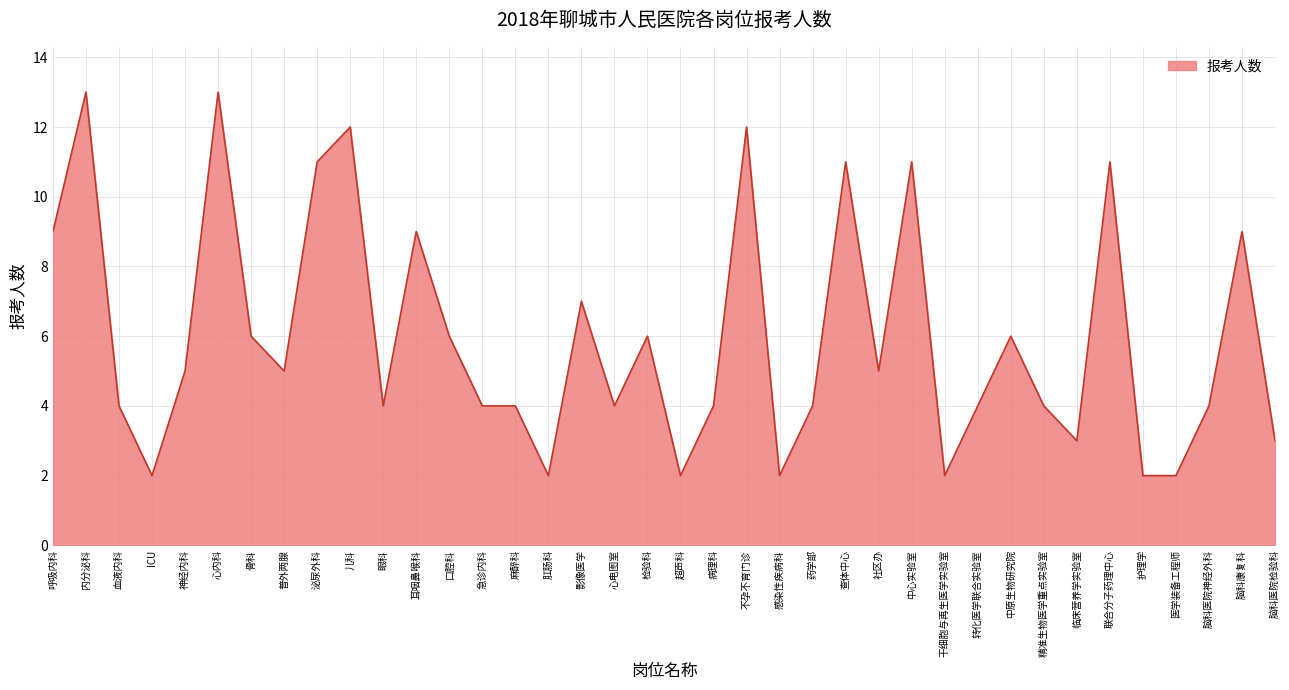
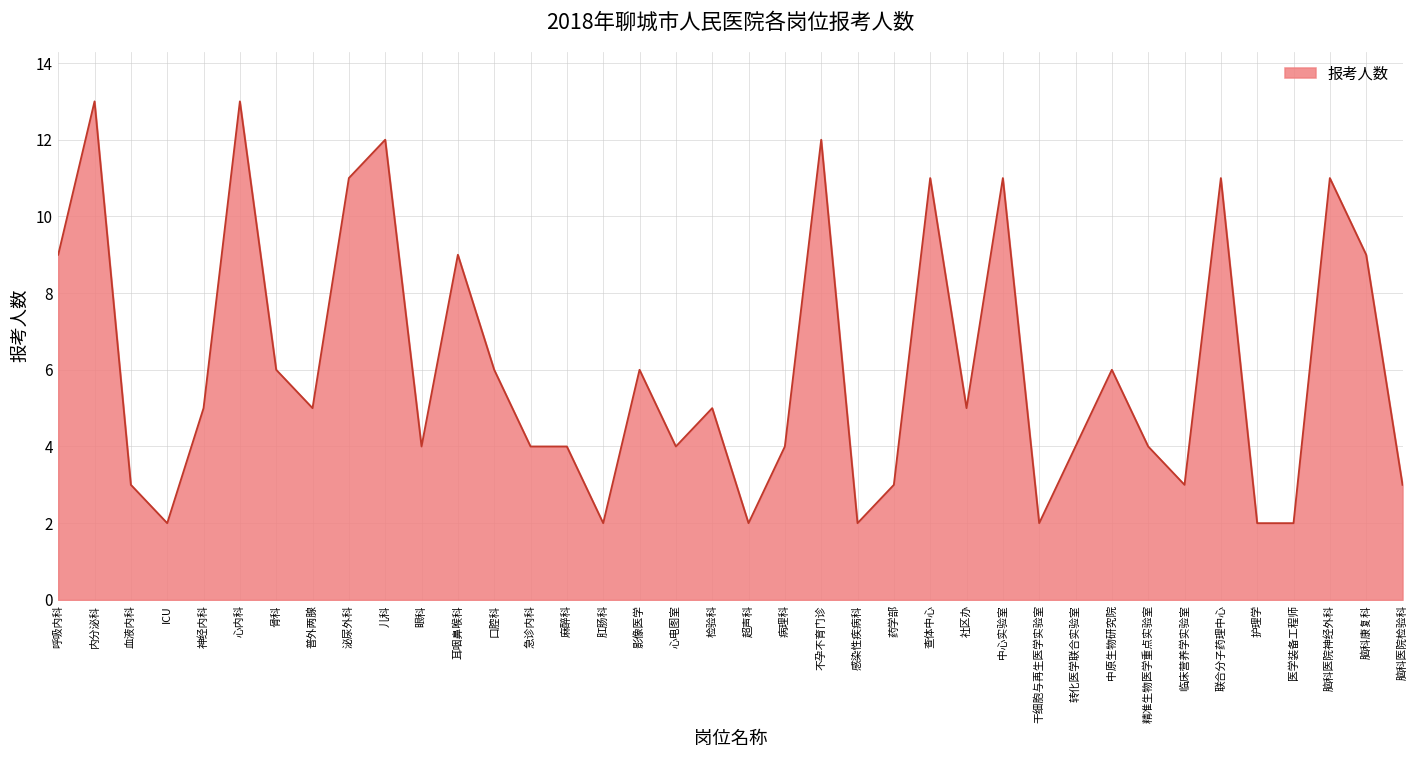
  {
    "呼吸内科": 9,
    "内分泌科": 13,
-   "血液内科": 4,
+   "血液内科": 3,
    "ICU": 2,
    "神经内科": 5,
    "心内科": 13,
    "骨科": 6,
    "普外两腺": 5,
    "泌尿外科": 11,
    "儿科": 12,
    "眼科": 4,
    "耳咽鼻喉科": 9,
    "口腔科": 6,
    "急诊内科": 4,
    "麻醉科": 4,
    "肛肠科": 2,
-   "影像医学": 7,
+   "影像医学": 6,
    "心电图室": 4,
-   "检验科": 6,
+   "检验科": 5,
    "超声科": 2,
    "病理科": 4,
    "不孕不育门诊": 12,
    "感染性疾病科": 2,
-   "药学部": 4,
+   "药学部": 3,
    "查体中心": 11,
    "社区办": 5,
    "中心实验室": 11,
    "干细胞与再生医学实验室": 2,
    "转化医学联合实验室": 4,
    "中原生物研究院": 6,
    "精准生物医学重点实验室": 4,
    "临床营养学实验室": 3,
    "联合分子药理中心": 11,
    "护理学": 2,
    "医学装备工程师": 2,
-   "脑科医院神经外科": 4,
+   "脑科医院神经外科": 11,
    "脑科康复科": 9,
    "脑科医院检验科": 3
  }
